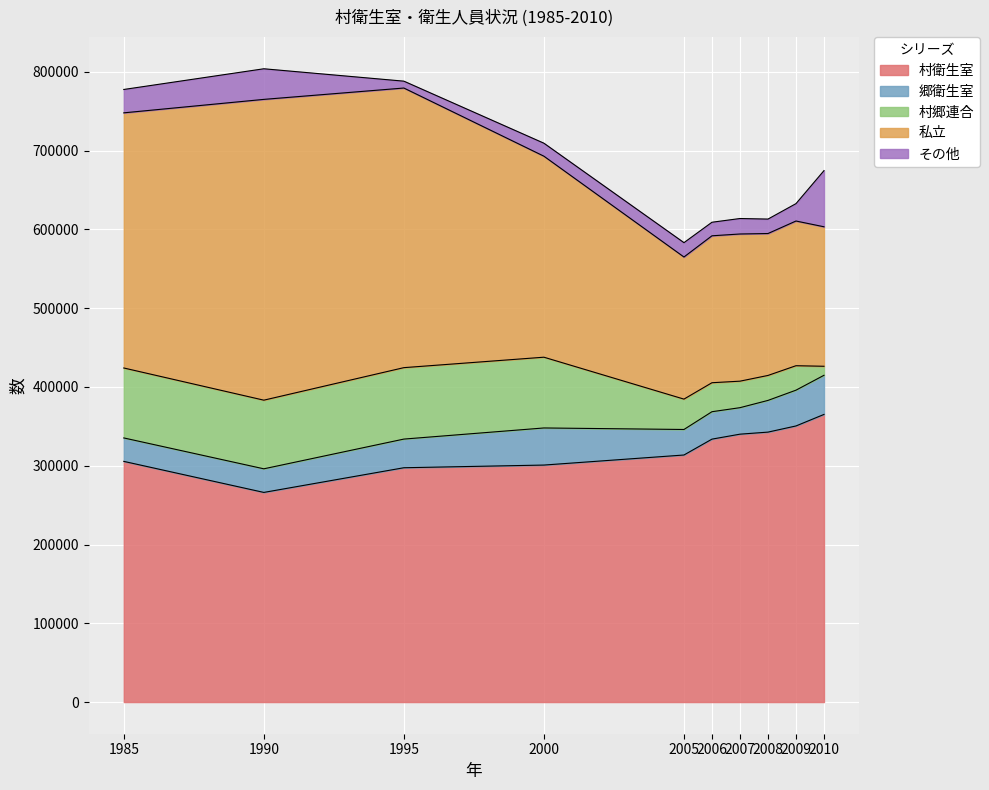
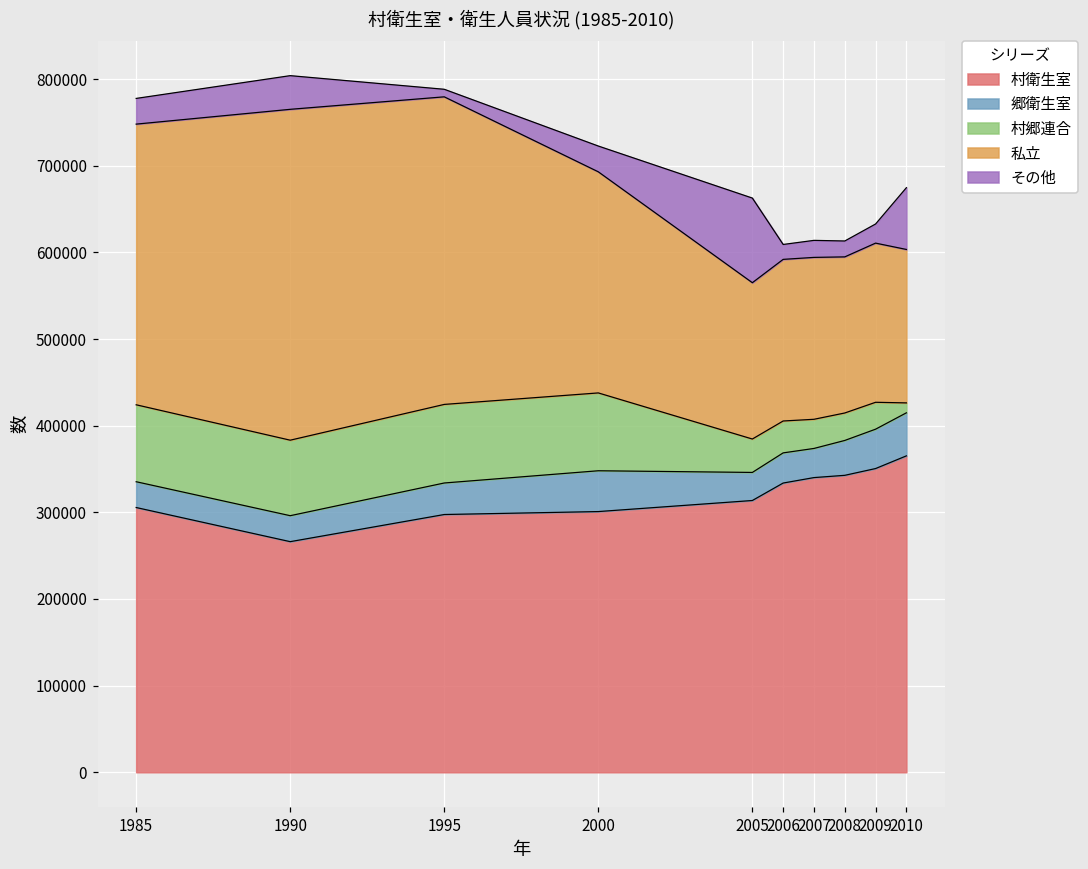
  {
    "郷衛生室": {
      "1985": 30000,
      "1990": 30000,
      "1995": 40000,
      "2000": 50000,
      "2005": 30000,
      "2006": 30000,
      "2007": 30000,
      "2008": 40000,
      "2009": 50000,
      "2010": 50000
    },
    "村郷連合": {
      "1985": 90000,
      "1990": 90000,
      "1995": 90000,
      "2000": 90000,
      "2005": 40000,
      "2006": 40000,
      "2007": 30000,
      "2008": 30000,
      "2009": 30000,
      "2010": 10000
    },
    "その他": {
      "1985": 30000,
      "1990": 40000,
      "1995": 10000,
-     "2000": 20000,
-     "2005": 20000,
+     "2000": 30000,
+     "2005": 100000,
      "2006": 20000,
      "2007": 20000,
      "2008": 20000,
      "2009": 20000,
      "2010": 70000
    }
  }
